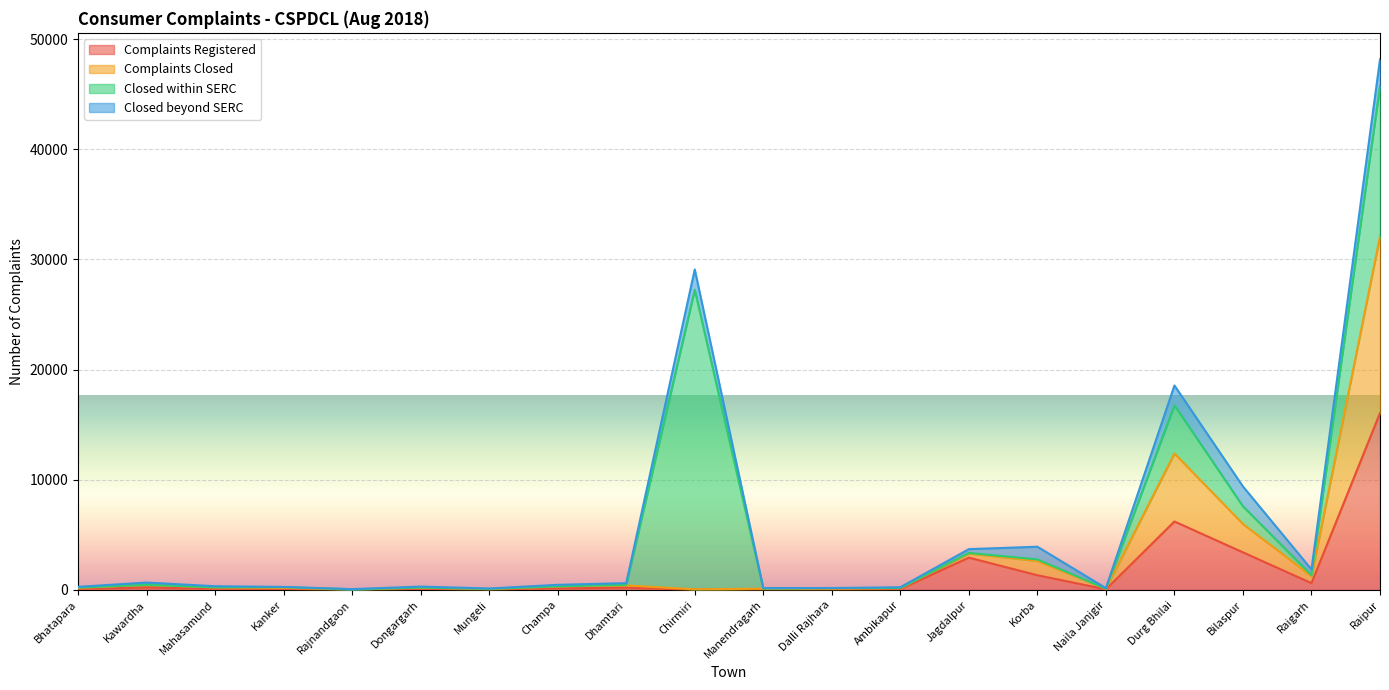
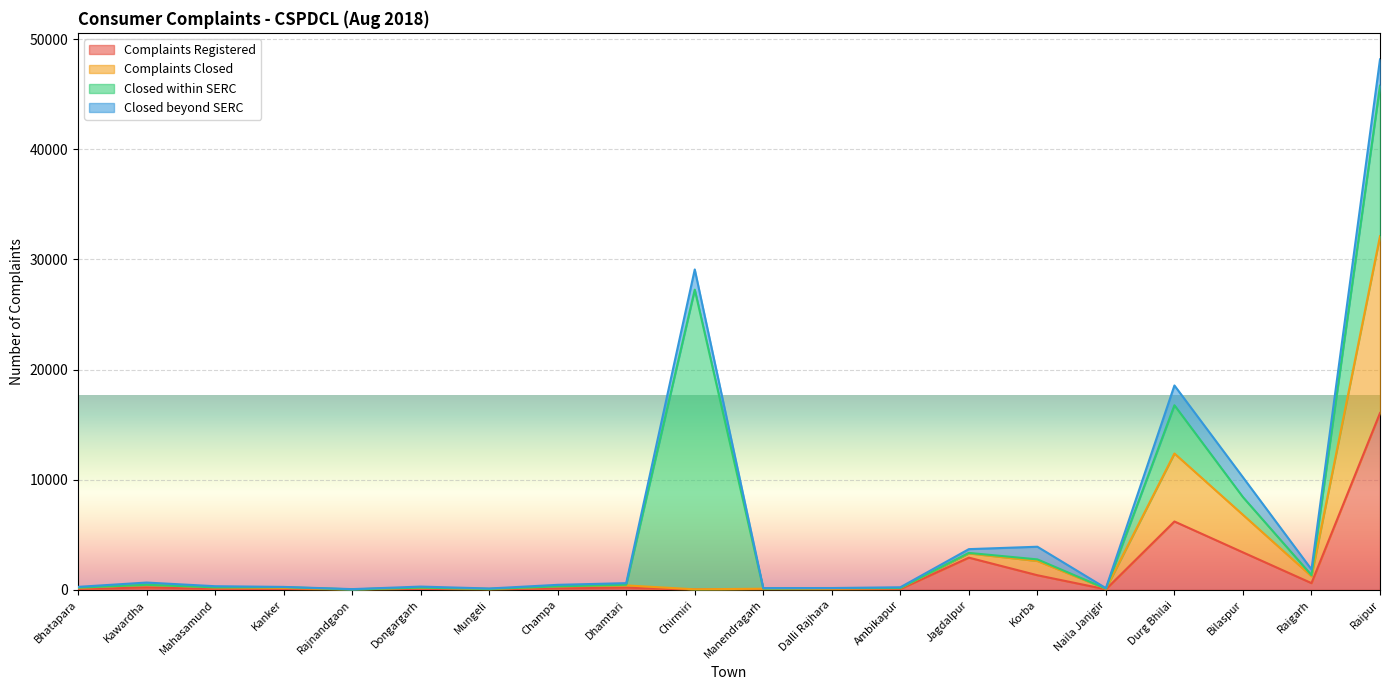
  {
    "Complaints Registered": {
      "Jagdalpur": 2900,
      "Korba": 1300,
      "Durg Bhilai": 6200,
      "Bilaspur": 3400,
      "Raigarh": 600,
      "Raipur": 16100
    },
    "Complaints Closed": {
      "Durg Bhilai": 6200,
-     "Bilaspur": 2600,
+     "Bilaspur": 3400,
      "Raipur": 16100
    },
    "Closed within SERC": {
      "Chirmiri": 27200,
      "Durg Bhilai": 4400,
      "Bilaspur": 1600,
      "Raipur": 13700
    },
    "Closed beyond SERC": {
      "Chirmiri": 1800,
      "Jagdalpur": 300,
      "Korba": 1100,
      "Durg Bhilai": 1800,
      "Bilaspur": 1800,
      "Raigarh": 500,
      "Raipur": 2400
    }
  }
